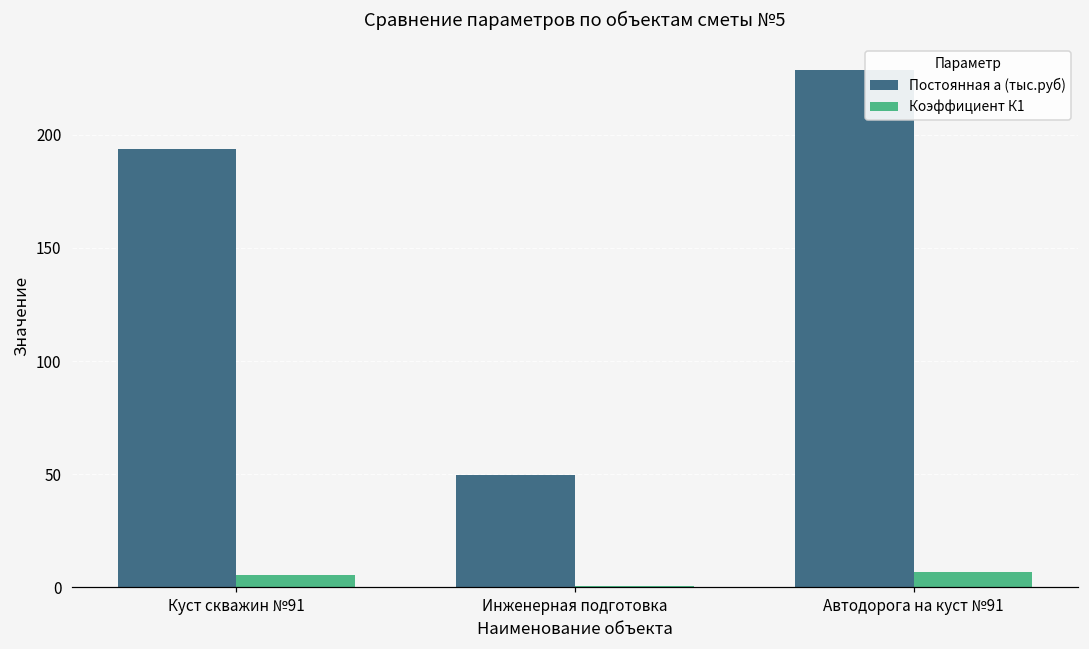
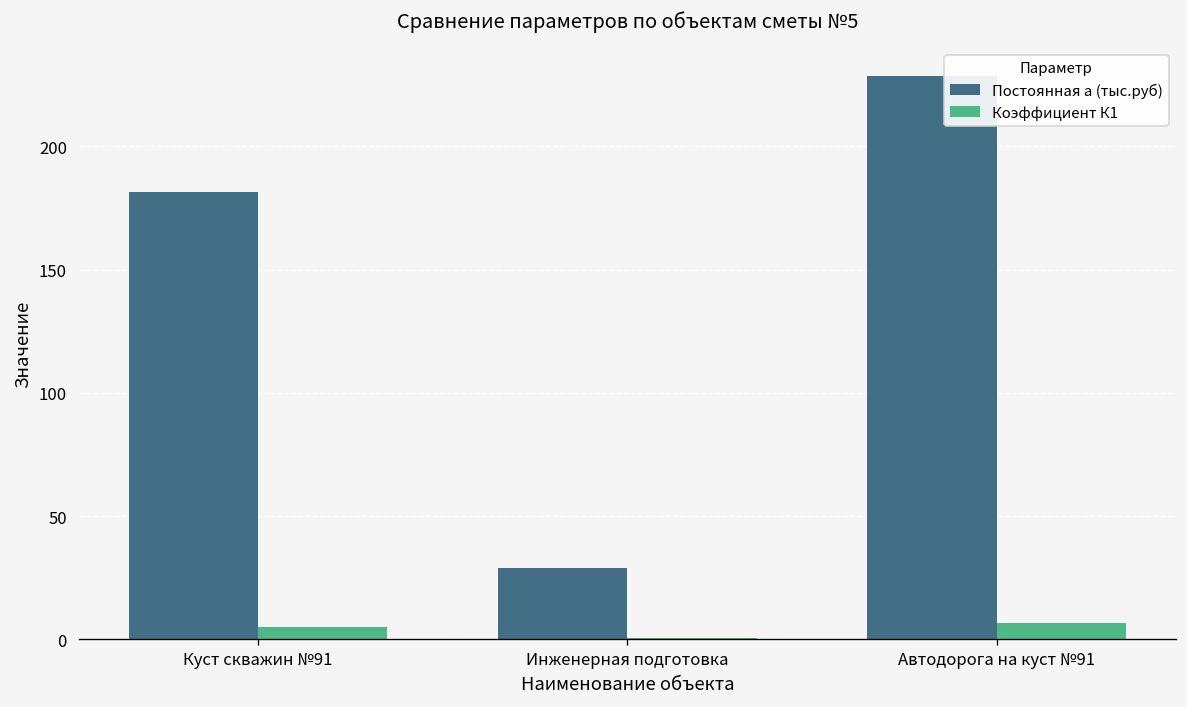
  {
    "Постоянная а (тыс.руб)": {
-     "Куст скважин №91": 194,
-     "Инженерная подготовка": 50,
+     "Куст скважин №91": 181,
+     "Инженерная подготовка": 29,
      "Автодорога на куст №91": 229
    },
    "Коэффициент К1": {
      "Куст скважин №91": 5,
      "Автодорога на куст №91": 7
    }
  }
